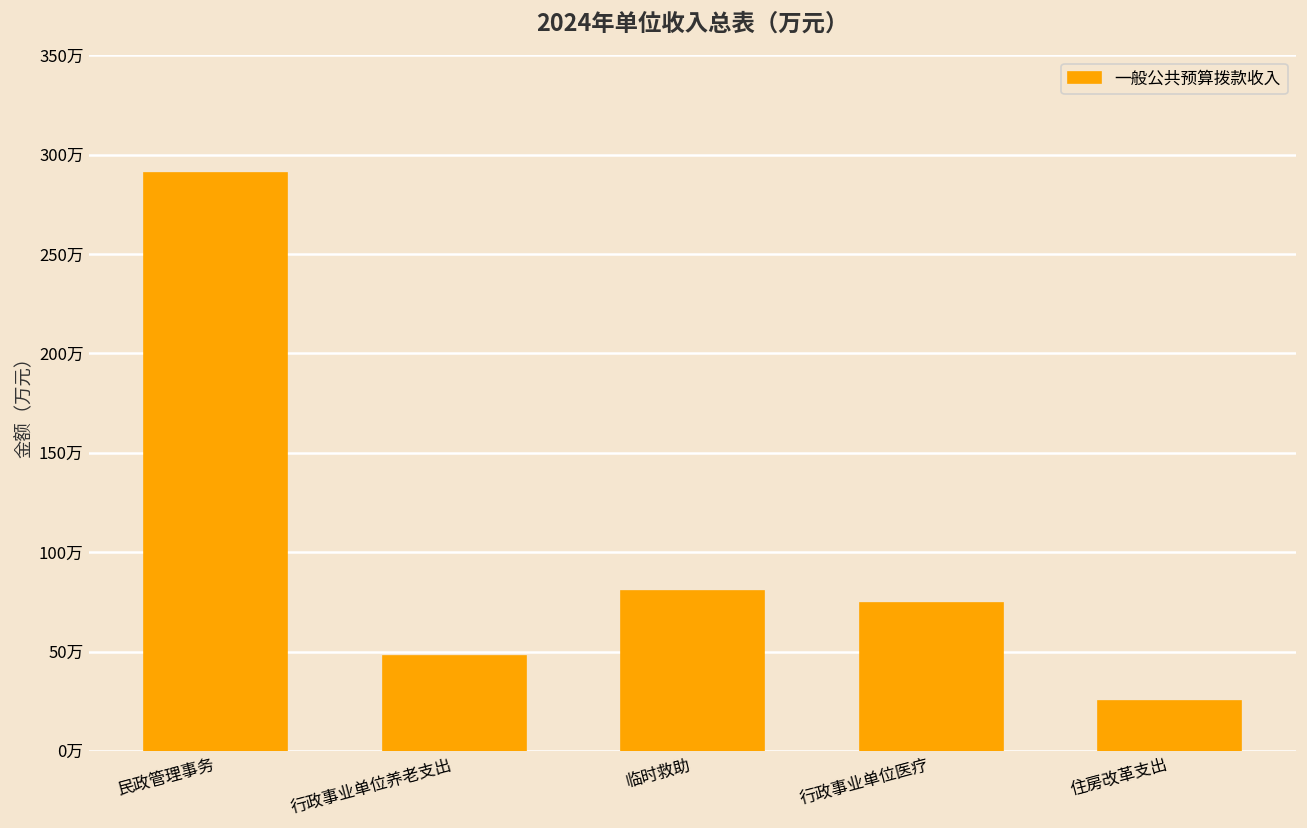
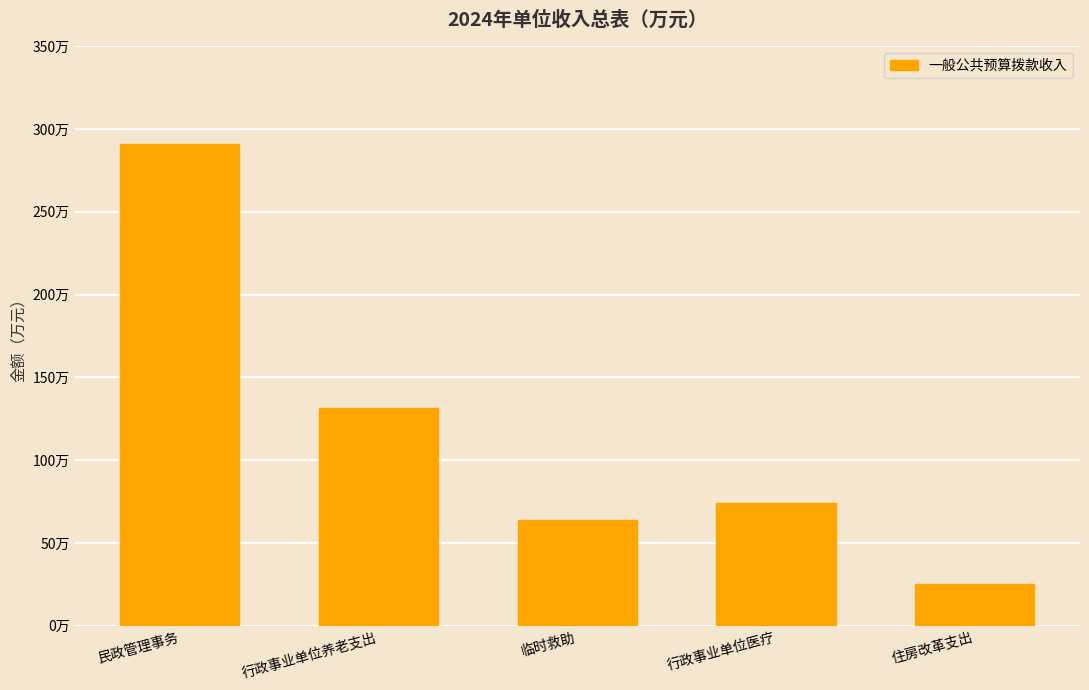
  {
    "民政管理事务": "291万",
-   "行政事业单位养老支出": "48万",
-   "临时救助": "81万",
+   "行政事业单位养老支出": "132万",
+   "临时救助": "64万",
    "行政事业单位医疗": "74万",
    "住房改革支出": "25万"
  }
